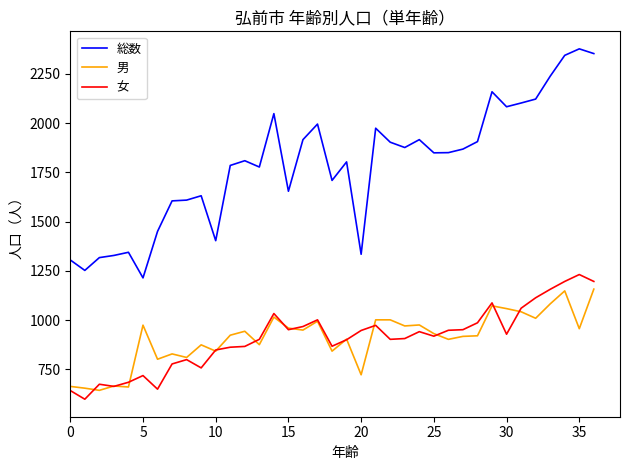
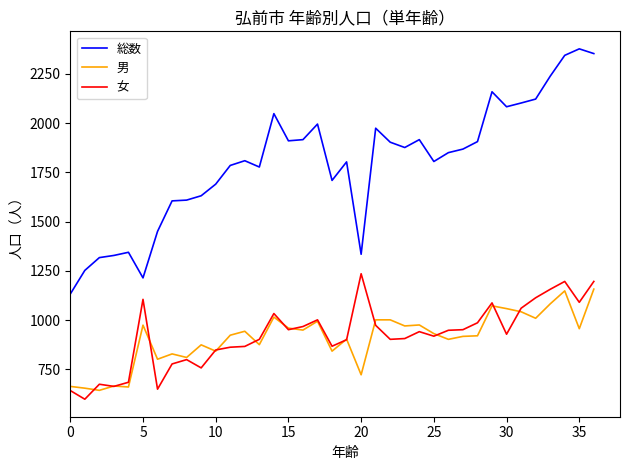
  {
    "総数": {
-     "0": 1310,
+     "0": 1130,
      "5": 1210,
-     "10": 1400,
-     "15": 1650,
+     "10": 1690,
+     "15": 1910,
      "20": 1330,
-     "25": 1850,
+     "25": 1810,
      "30": 2080,
      "35": 2380
    },
    "男": {
      "0": 660,
      "5": 970,
      "20": 720,
      "25": 930,
      "30": 1060,
      "35": 960
    },
    "女": {
      "0": 640,
-     "5": 720,
-     "20": 950,
+     "5": 1110,
+     "20": 1240,
      "25": 920,
      "30": 930,
-     "35": 1230
+     "35": 1090
    }
  }
